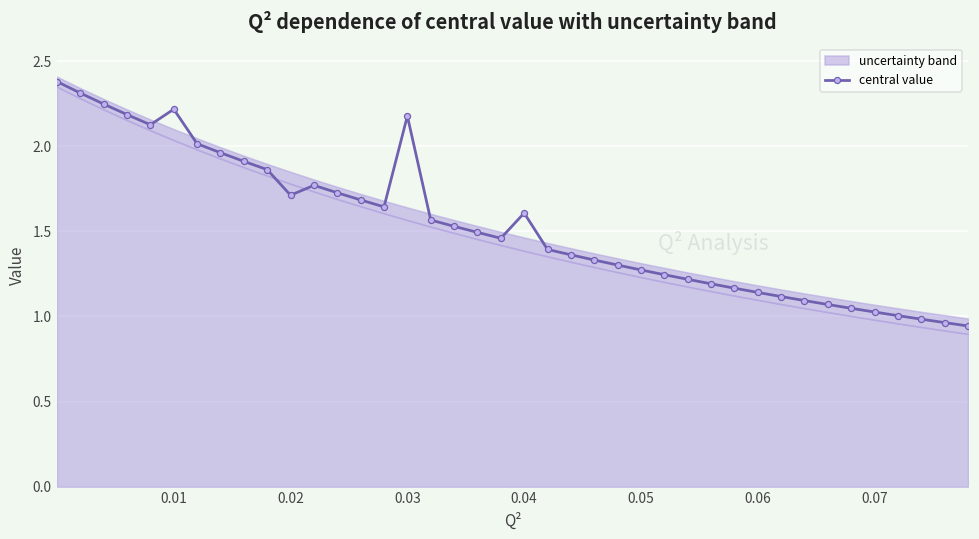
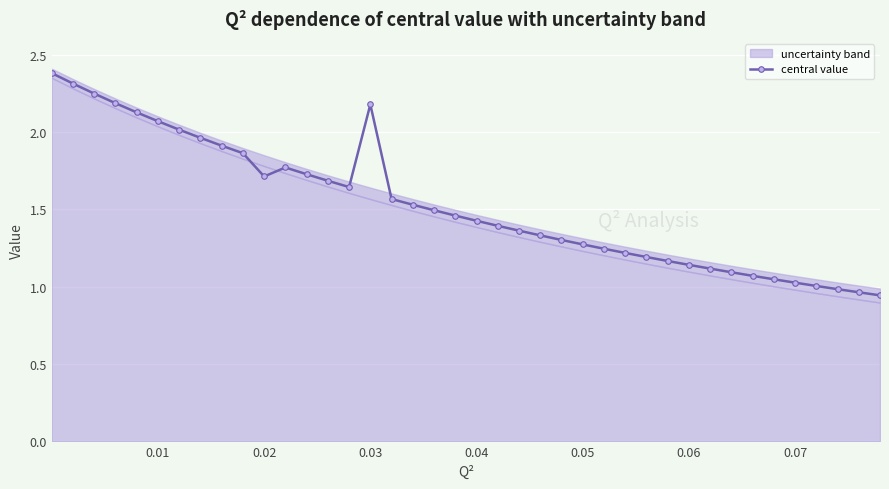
  {
    "central value": {
-     "0.01": 2.22,
+     "0.01": 2.07,
      "0.02": 1.71,
      "0.03": 2.18,
-     "0.04": 1.61,
+     "0.04": 1.43,
      "0.05": 1.27,
      "0.06": 1.14,
      "0.07": 1.03
    }
  }
